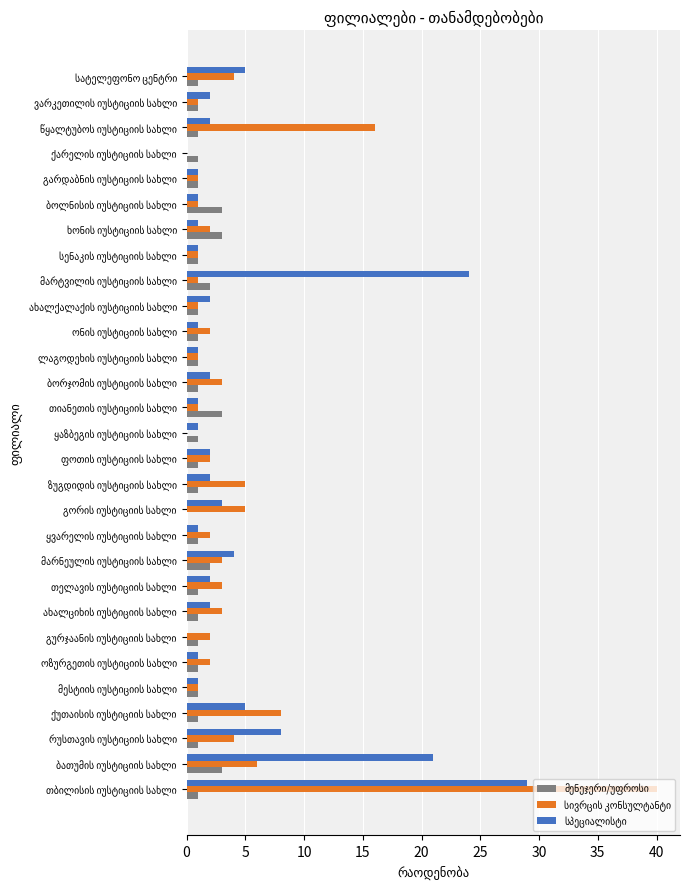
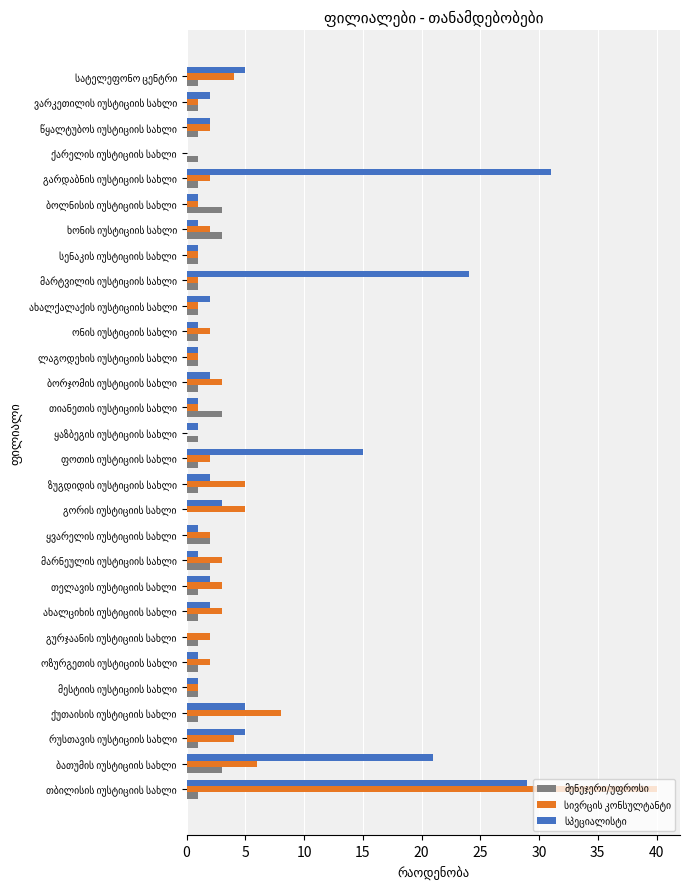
  {
    "მენეჯერი/უფროსი": {
      "სატელეფონო ცენტრი": 1,
      "ვარკეთილის იუსტიციის სახლი": 1,
      "წყალტუბოს იუსტიციის სახლი": 1,
      "ქარელის იუსტიციის სახლი": 1,
      "გარდაბნის იუსტიციის სახლი": 1,
      "ბოლნისის იუსტიციის სახლი": 3,
      "ხონის იუსტიციის სახლი": 3,
      "სენაკის იუსტიციის სახლი": 1,
-     "მარტვილის იუსტიციის სახლი": 2,
+     "მარტვილის იუსტიციის სახლი": 1,
      "ახალქალაქის იუსტიციის სახლი": 1,
      "ონის იუსტიციის სახლი": 1,
      "ლაგოდეხის იუსტიციის სახლი": 1,
      "ბორჯომის იუსტიციის სახლი": 1,
      "თიანეთის იუსტიციის სახლი": 3,
      "ყაზბეგის იუსტიციის სახლი": 1,
      "ფოთის იუსტიციის სახლი": 1,
      "ზუგდიდის იუსტიციის სახლი": 1,
      "გორის იუსტიციის სახლი": 0,
-     "ყვარელის იუსტიციის სახლი": 1,
+     "ყვარელის იუსტიციის სახლი": 2,
      "მარნეულის იუსტიციის სახლი": 2,
      "თელავის იუსტიციის სახლი": 1,
      "ახალციხის იუსტიციის სახლი": 1,
      "გურჯაანის იუსტიციის სახლი": 1,
      "ოზურგეთის იუსტიციის სახლი": 1,
      "მესტიის იუსტიციის სახლი": 1,
      "ქუთაისის იუსტიციის სახლი": 1,
      "რუსთავის იუსტიციის სახლი": 1,
      "ბათუმის იუსტიციის სახლი": 3,
      "თბილისის იუსტიციის სახლი": 1
    },
    "სივრცის კონსულტანტი": {
      "სატელეფონო ცენტრი": 4,
      "ვარკეთილის იუსტიციის სახლი": 1,
-     "წყალტუბოს იუსტიციის სახლი": 16,
+     "წყალტუბოს იუსტიციის სახლი": 2,
      "ქარელის იუსტიციის სახლი": 0,
-     "გარდაბნის იუსტიციის სახლი": 1,
+     "გარდაბნის იუსტიციის სახლი": 2,
      "ბოლნისის იუსტიციის სახლი": 1,
      "ხონის იუსტიციის სახლი": 2,
      "სენაკის იუსტიციის სახლი": 1,
      "მარტვილის იუსტიციის სახლი": 1,
      "ახალქალაქის იუსტიციის სახლი": 1,
      "ონის იუსტიციის სახლი": 2,
      "ლაგოდეხის იუსტიციის სახლი": 1,
      "ბორჯომის იუსტიციის სახლი": 3,
      "თიანეთის იუსტიციის სახლი": 1,
      "ყაზბეგის იუსტიციის სახლი": 0,
      "ფოთის იუსტიციის სახლი": 2,
      "ზუგდიდის იუსტიციის სახლი": 5,
      "გორის იუსტიციის სახლი": 5,
      "ყვარელის იუსტიციის სახლი": 2,
      "მარნეულის იუსტიციის სახლი": 3,
      "თელავის იუსტიციის სახლი": 3,
      "ახალციხის იუსტიციის სახლი": 3,
      "გურჯაანის იუსტიციის სახლი": 2,
      "ოზურგეთის იუსტიციის სახლი": 2,
      "მესტიის იუსტიციის სახლი": 1,
      "ქუთაისის იუსტიციის სახლი": 8,
      "რუსთავის იუსტიციის სახლი": 4,
      "ბათუმის იუსტიციის სახლი": 6
    },
    "სპეციალისტი": {
      "სატელეფონო ცენტრი": 5,
      "ვარკეთილის იუსტიციის სახლი": 2,
      "წყალტუბოს იუსტიციის სახლი": 2,
      "ქარელის იუსტიციის სახლი": 0,
-     "გარდაბნის იუსტიციის სახლი": 1,
+     "გარდაბნის იუსტიციის სახლი": 31,
      "ბოლნისის იუსტიციის სახლი": 1,
      "ხონის იუსტიციის სახლი": 1,
      "სენაკის იუსტიციის სახლი": 1,
      "მარტვილის იუსტიციის სახლი": 24,
      "ახალქალაქის იუსტიციის სახლი": 2,
      "ონის იუსტიციის სახლი": 1,
      "ლაგოდეხის იუსტიციის სახლი": 1,
      "ბორჯომის იუსტიციის სახლი": 2,
      "თიანეთის იუსტიციის სახლი": 1,
      "ყაზბეგის იუსტიციის სახლი": 1,
-     "ფოთის იუსტიციის სახლი": 2,
+     "ფოთის იუსტიციის სახლი": 15,
      "ზუგდიდის იუსტიციის სახლი": 2,
      "გორის იუსტიციის სახლი": 3,
      "ყვარელის იუსტიციის სახლი": 1,
-     "მარნეულის იუსტიციის სახლი": 4,
+     "მარნეულის იუსტიციის სახლი": 1,
      "თელავის იუსტიციის სახლი": 2,
      "ახალციხის იუსტიციის სახლი": 2,
      "გურჯაანის იუსტიციის სახლი": 0,
      "ოზურგეთის იუსტიციის სახლი": 1,
      "მესტიის იუსტიციის სახლი": 1,
      "ქუთაისის იუსტიციის სახლი": 5,
-     "რუსთავის იუსტიციის სახლი": 8,
+     "რუსთავის იუსტიციის სახლი": 5,
      "ბათუმის იუსტიციის სახლი": 21,
      "თბილისის იუსტიციის სახლი": 29
    }
  }
